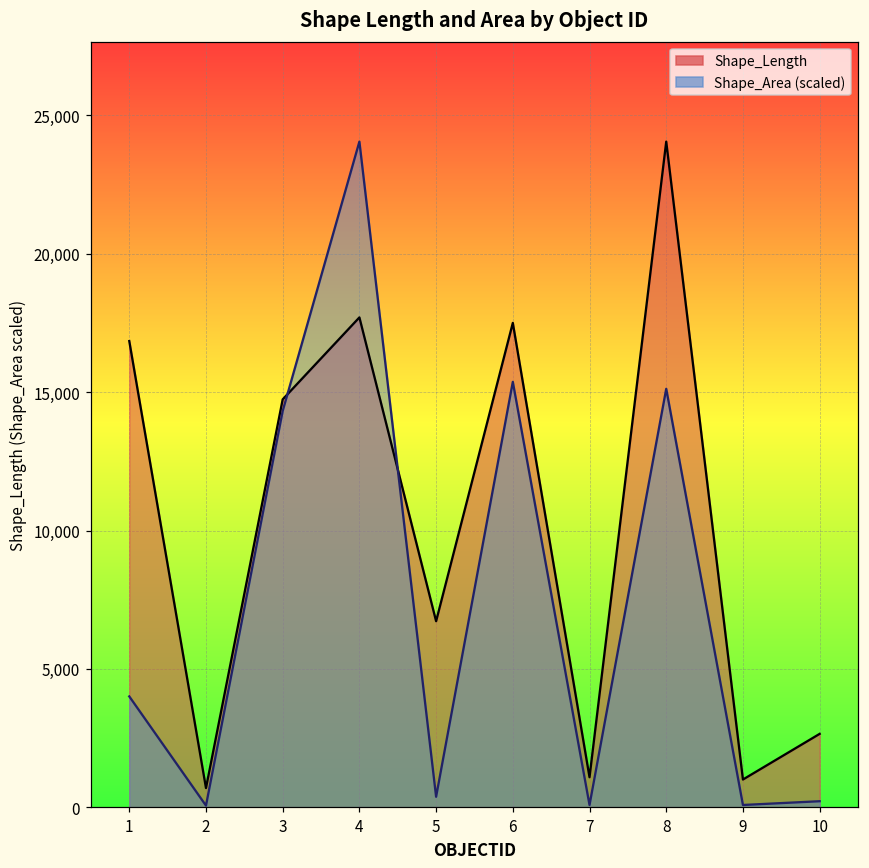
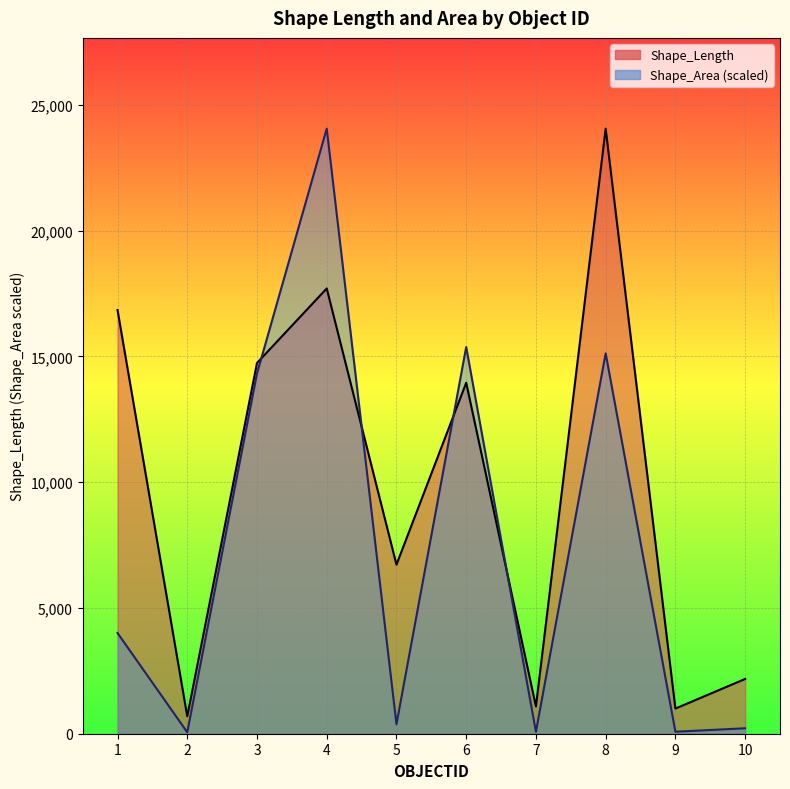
  {
    "Shape_Length": {
      "1": "16,800",
      "2": "700",
      "3": "14,700",
      "4": "17,700",
      "5": "6,700",
-     "6": "17,500",
+     "6": "14,000",
      "7": "1,100",
      "8": "24,100",
      "9": "1,000",
-     "10": "2,600"
+     "10": "2,200"
    },
    "Shape_Area (scaled)": {
      "1": "4,000",
      "2": "100",
      "3": "14,300",
      "4": "24,100",
      "5": "400",
      "6": "15,400",
      "7": "100",
      "8": "15,100",
      "9": "100",
      "10": "200"
    }
  }
